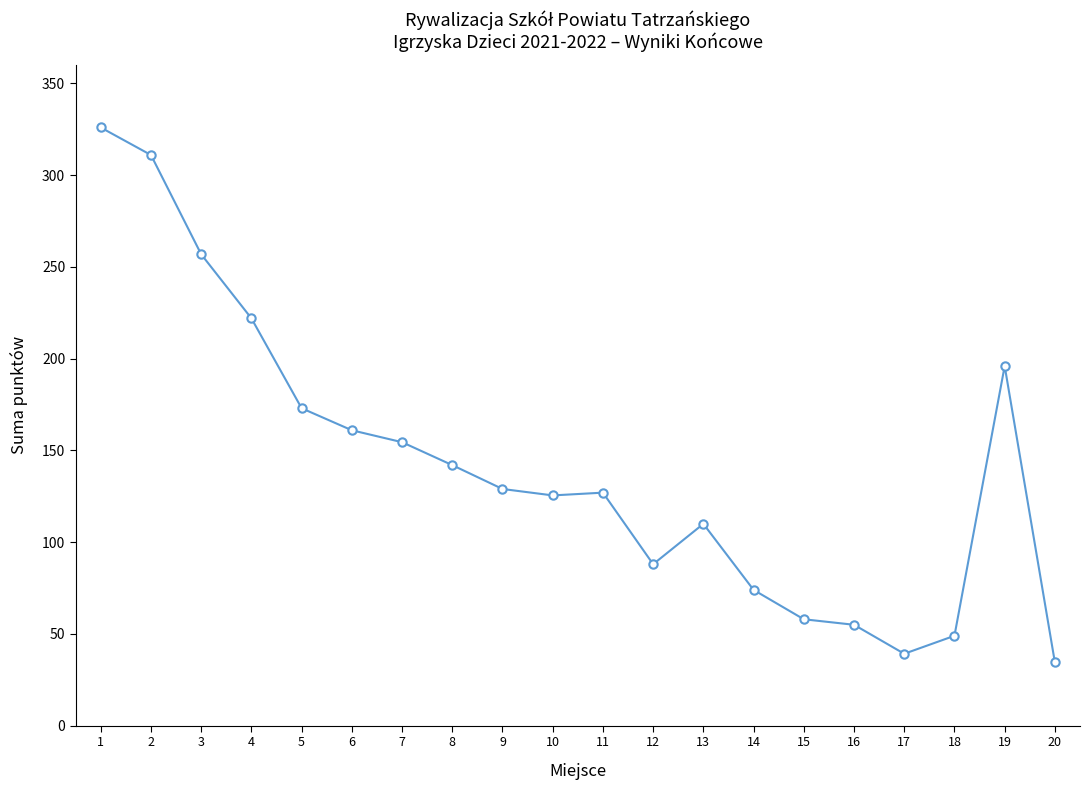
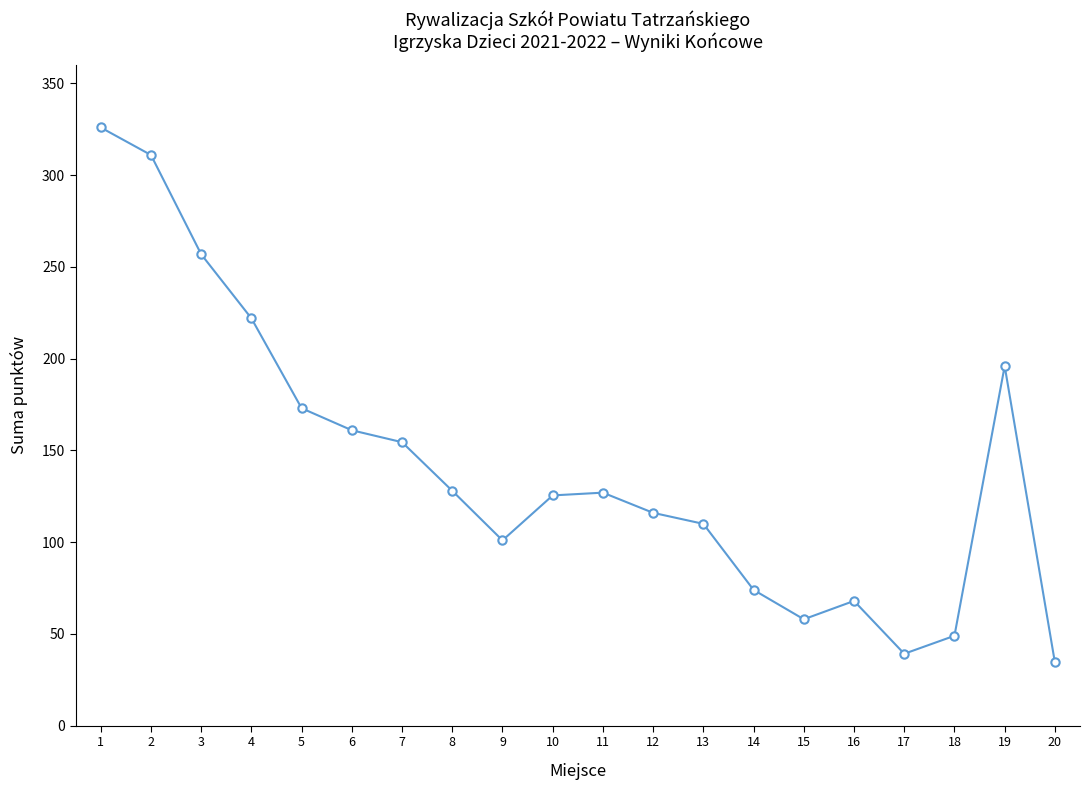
  {
    "1": 326,
    "2": 311,
    "3": 257,
    "4": 222,
    "5": 173,
    "6": 161,
    "7": 155,
-   "8": 142,
-   "9": 129,
+   "8": 128,
+   "9": 101,
    "10": 126,
    "11": 127,
-   "12": 88,
+   "12": 116,
    "13": 110,
    "14": 74,
    "15": 58,
-   "16": 55,
+   "16": 68,
    "17": 39,
    "18": 49,
    "19": 196,
    "20": 35
  }
